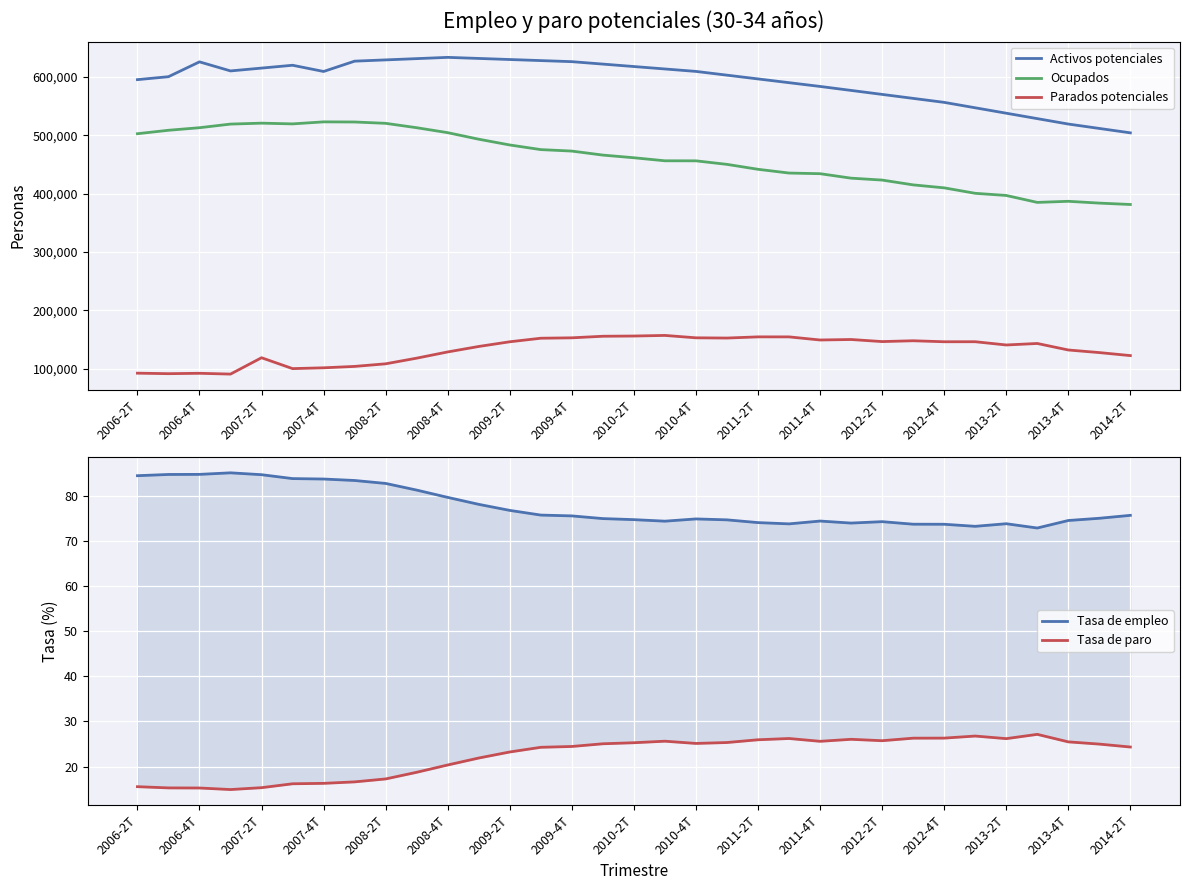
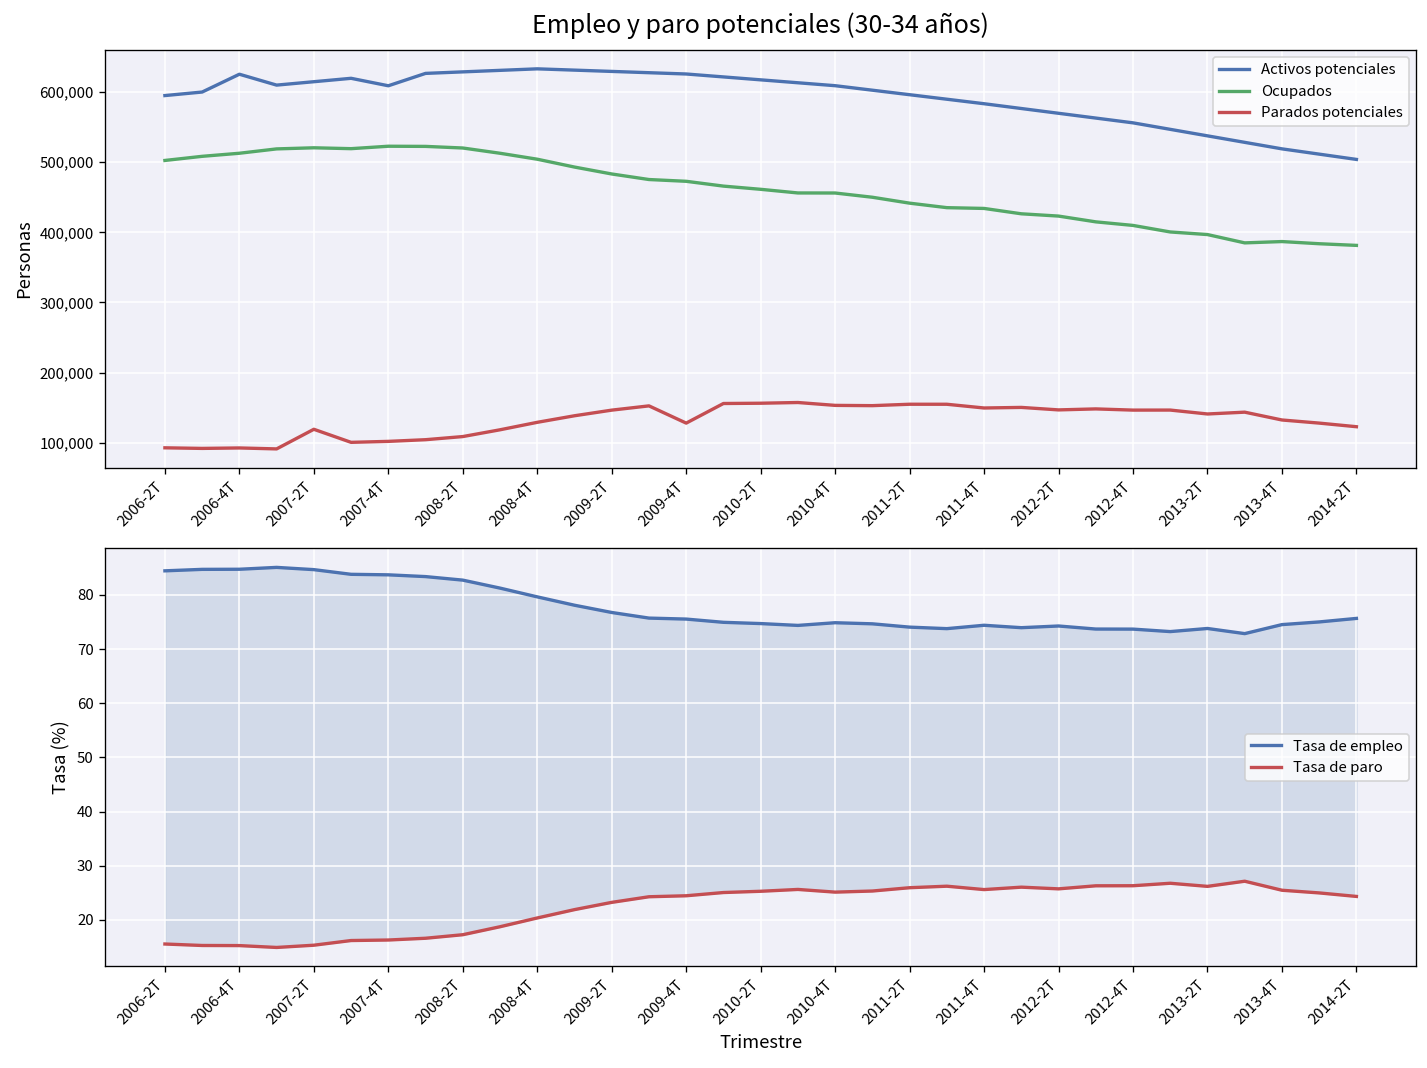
  {
    "Empleo y paro potenciales (30-34 años)": {
      "Activos potenciales": {
        "2006-2T": "600,000",
        "2006-4T": "630,000",
        "2007-2T": "610,000",
        "2007-4T": "610,000",
        "2008-2T": "630,000",
        "2008-4T": "630,000",
        "2009-2T": "630,000",
        "2009-4T": "630,000",
        "2010-2T": "620,000",
        "2010-4T": "610,000",
        "2011-2T": "600,000",
        "2011-4T": "580,000",
        "2012-2T": "570,000",
        "2012-4T": "560,000",
        "2013-2T": "540,000",
        "2013-4T": "520,000",
        "2014-2T": "500,000"
      },
      "Ocupados": {
        "2006-2T": "500,000",
        "2006-4T": "510,000",
        "2007-2T": "520,000",
        "2007-4T": "520,000",
        "2008-2T": "520,000",
        "2008-4T": "500,000",
        "2009-2T": "480,000",
        "2009-4T": "470,000",
        "2010-2T": "460,000",
        "2010-4T": "460,000",
        "2011-2T": "440,000",
        "2011-4T": "430,000",
        "2012-2T": "420,000",
        "2012-4T": "410,000",
        "2013-2T": "400,000",
        "2013-4T": "390,000",
        "2014-2T": "380,000"
      },
      "Parados potenciales": {
        "2006-2T": "90,000",
        "2006-4T": "90,000",
        "2007-2T": "120,000",
        "2007-4T": "100,000",
        "2008-2T": "110,000",
        "2008-4T": "130,000",
        "2009-2T": "150,000",
-       "2009-4T": "150,000",
+       "2009-4T": "130,000",
        "2010-2T": "160,000",
        "2010-4T": "150,000",
        "2011-2T": "150,000",
        "2011-4T": "150,000",
        "2012-2T": "150,000",
        "2012-4T": "150,000",
        "2013-2T": "140,000",
        "2013-4T": "130,000",
        "2014-2T": "120,000"
      }
    }
  }
